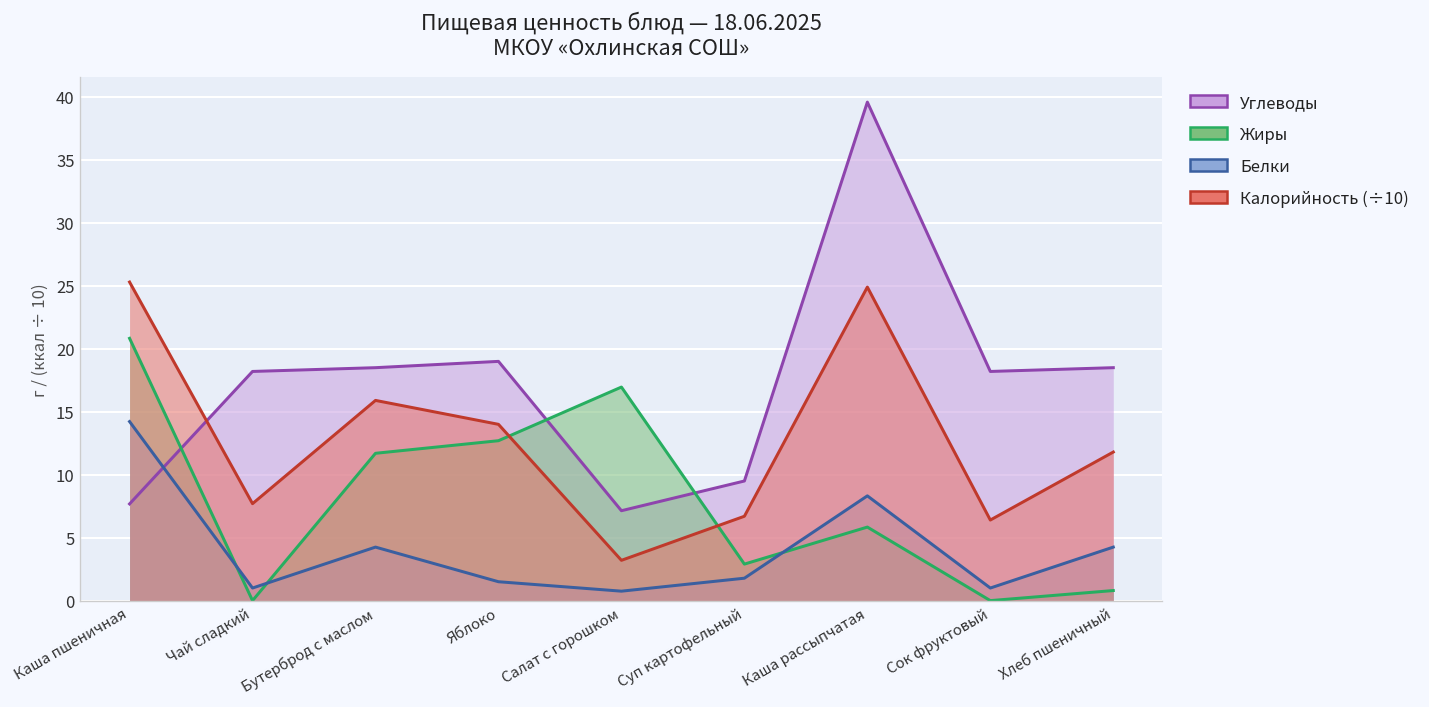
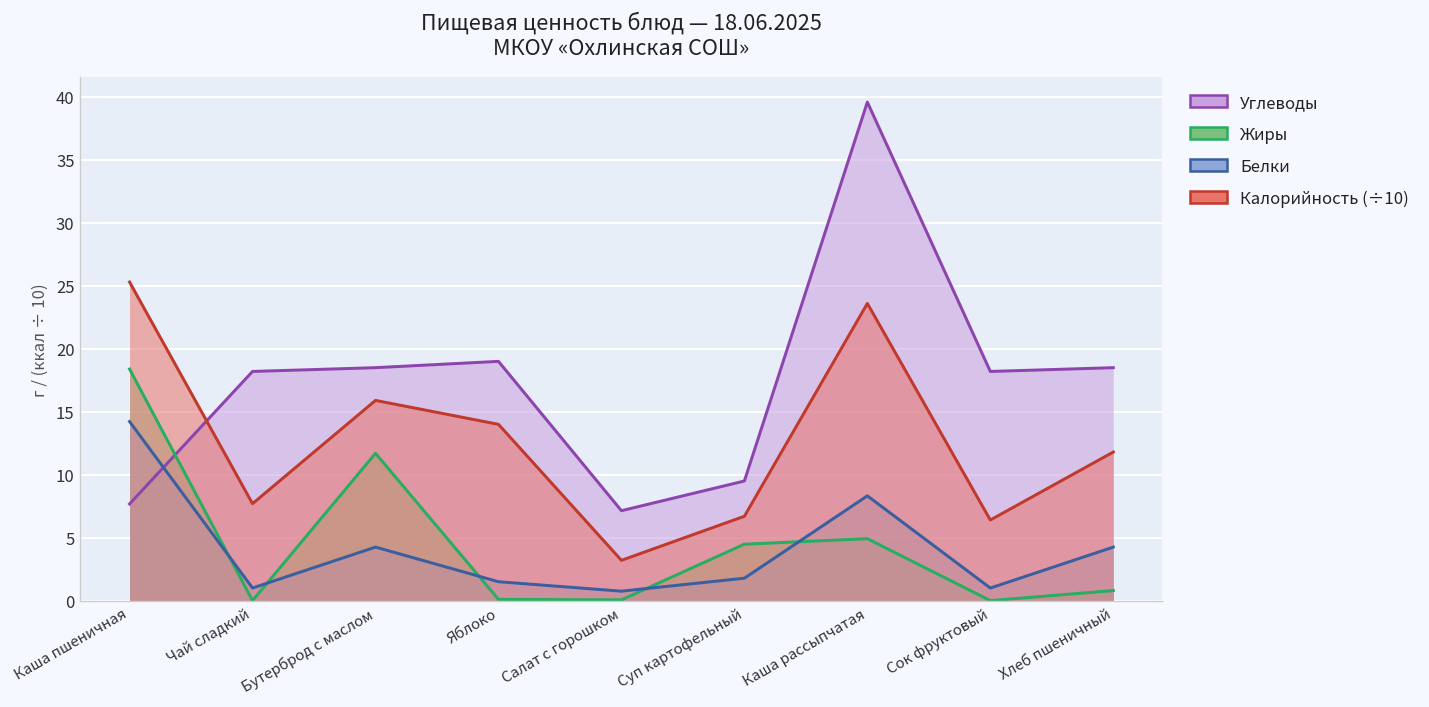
  {
    "Жиры": {
-     "Каша пшеничная": 20.8,
+     "Каша пшеничная": 18.4,
      "Чай сладкий": 0.0,
      "Бутерброд с маслом": 11.7,
-     "Яблоко": 12.7,
-     "Салат с горошком": 17.0,
-     "Суп картофельный": 2.9,
-     "Каша рассыпчатая": 5.8,
+     "Яблоко": 0.1,
+     "Салат с горошком": 0.1,
+     "Суп картофельный": 4.5,
+     "Каша рассыпчатая": 4.9,
      "Сок фруктовый": 0.0,
      "Хлеб пшеничный": 0.8
    },
    "Калорийность (÷10)": {
      "Каша пшеничная": 25.3,
      "Чай сладкий": 7.7,
      "Бутерброд с маслом": 15.9,
      "Яблоко": 14.0,
      "Салат с горошком": 3.2,
      "Суп картофельный": 6.7,
-     "Каша рассыпчатая": 24.9,
+     "Каша рассыпчатая": 23.6,
      "Сок фруктовый": 6.4,
      "Хлеб пшеничный": 11.8
    }
  }
